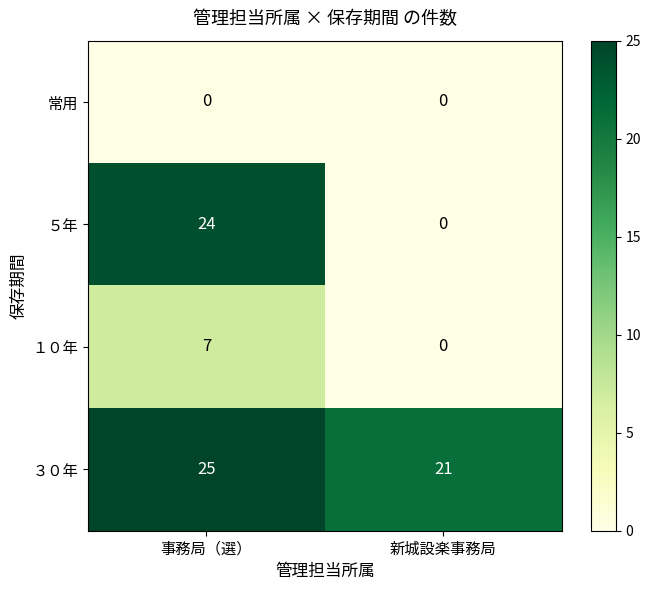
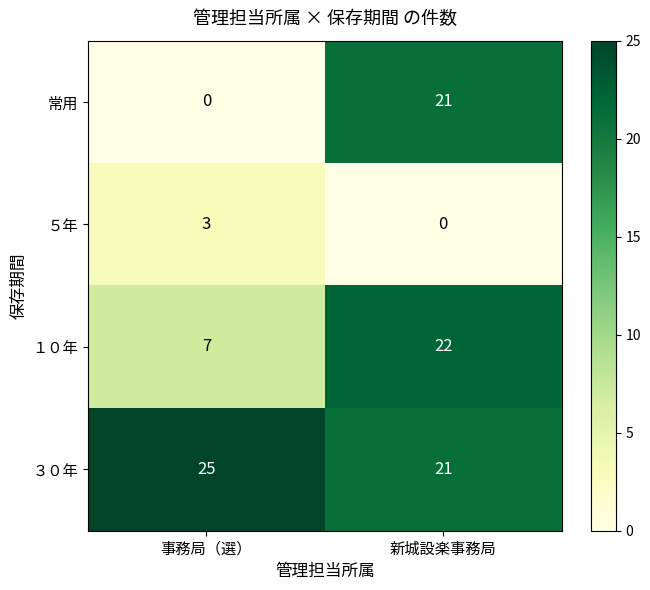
  {
    "常用": {
      "事務局（選）": 0,
-     "新城設楽事務局": 0
+     "新城設楽事務局": 21
    },
    "５年": {
-     "事務局（選）": 24,
+     "事務局（選）": 3,
      "新城設楽事務局": 0
    },
    "１０年": {
      "事務局（選）": 7,
-     "新城設楽事務局": 0
+     "新城設楽事務局": 22
    },
    "３０年": {
      "事務局（選）": 25,
      "新城設楽事務局": 21
    }
  }
